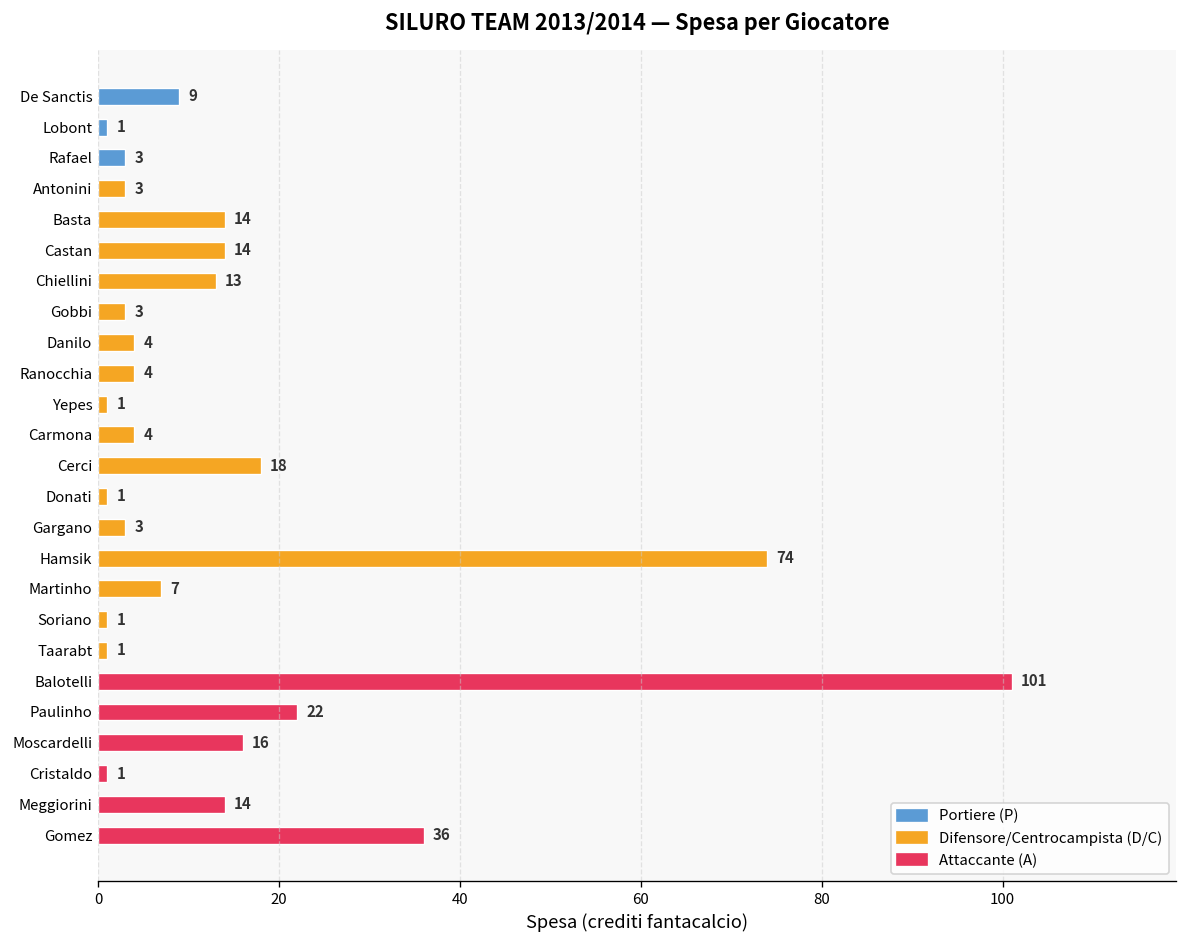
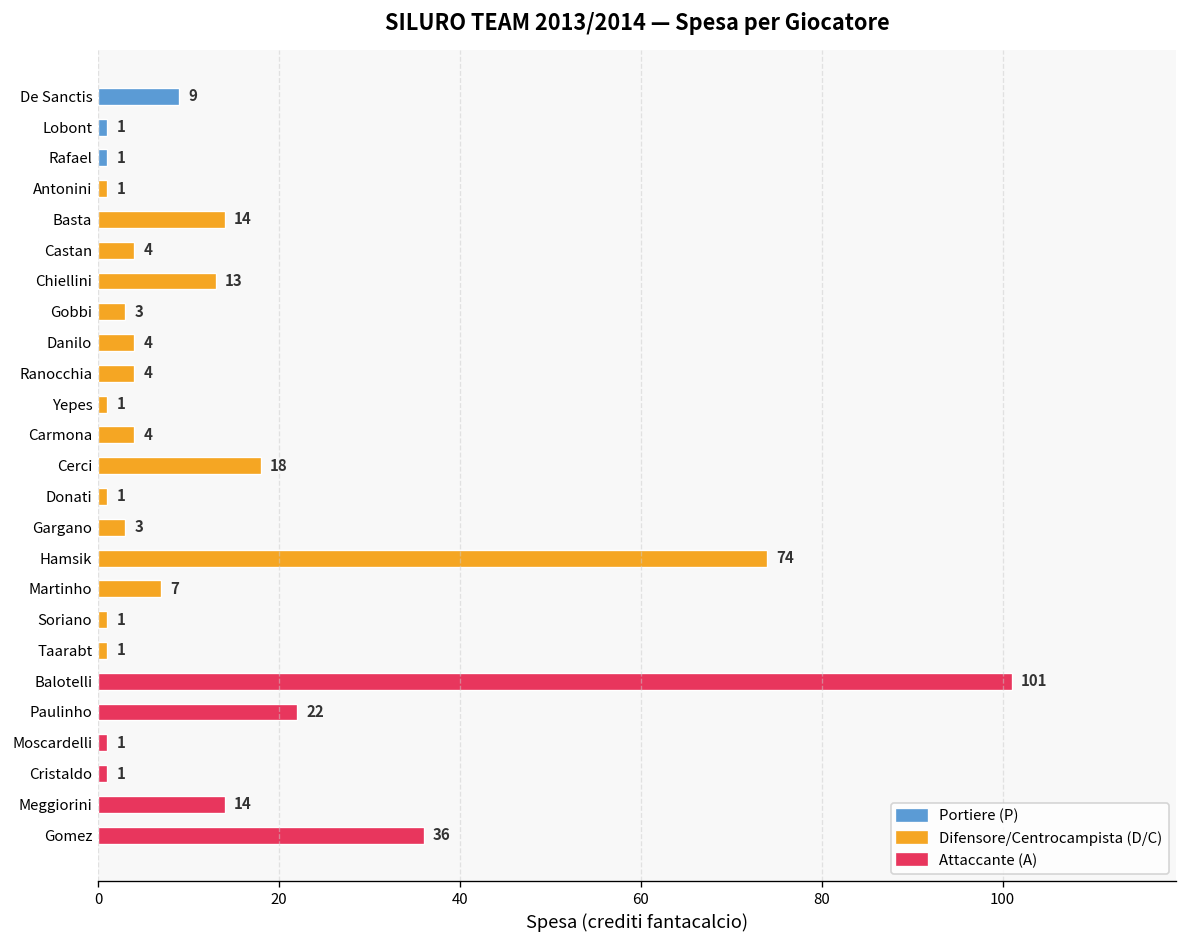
  {
    "De Sanctis": 9,
    "Lobont": 1,
-   "Rafael": 3,
-   "Antonini": 3,
+   "Rafael": 1,
+   "Antonini": 1,
    "Basta": 14,
-   "Castan": 14,
+   "Castan": 4,
    "Chiellini": 13,
    "Gobbi": 3,
    "Danilo": 4,
    "Ranocchia": 4,
    "Yepes": 1,
    "Carmona": 4,
    "Cerci": 18,
    "Donati": 1,
    "Gargano": 3,
    "Hamsik": 74,
    "Martinho": 7,
    "Soriano": 1,
    "Taarabt": 1,
    "Balotelli": 101,
    "Paulinho": 22,
-   "Moscardelli": 16,
+   "Moscardelli": 1,
    "Cristaldo": 1,
    "Meggiorini": 14,
    "Gomez": 36
  }
